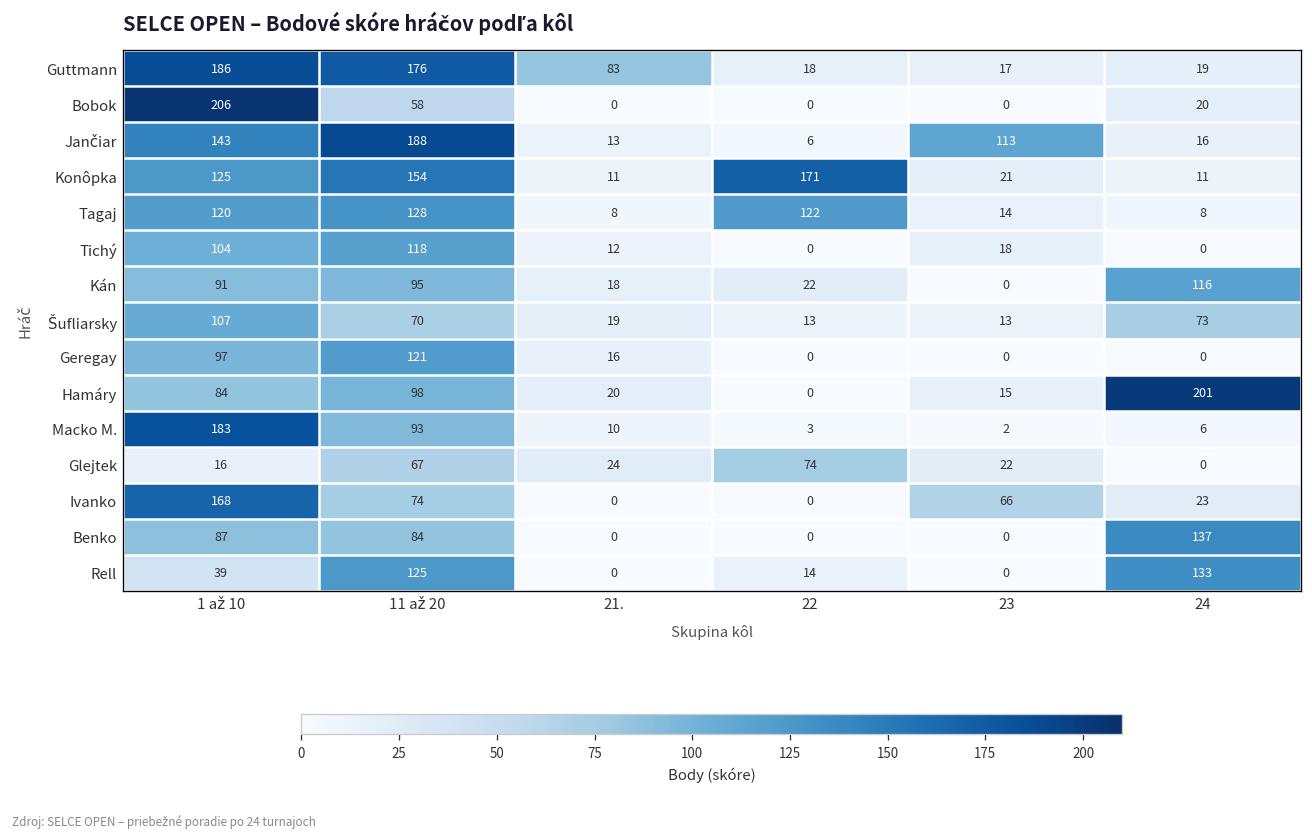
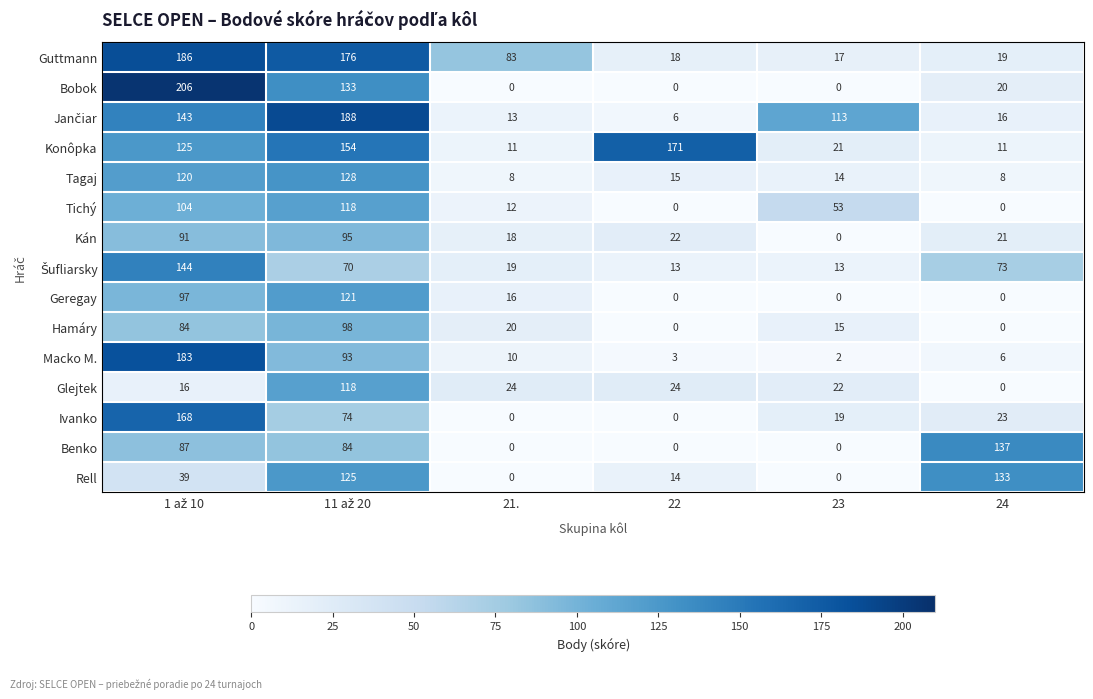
  {
    "Guttmann": {
      "1 až 10": 186,
      "11 až 20": 176,
      "21.": 83,
      "22": 18,
      "23": 17,
      "24": 19
    },
    "Bobok": {
      "1 až 10": 206,
-     "11 až 20": 58,
+     "11 až 20": 133,
      "21.": 0,
      "22": 0,
      "23": 0,
      "24": 20
    },
    "Jančiar": {
      "1 až 10": 143,
      "11 až 20": 188,
      "21.": 13,
      "22": 6,
      "23": 113,
      "24": 16
    },
    "Konôpka": {
      "1 až 10": 125,
      "11 až 20": 154,
      "21.": 11,
      "22": 171,
      "23": 21,
      "24": 11
    },
    "Tagaj": {
      "1 až 10": 120,
      "11 až 20": 128,
      "21.": 8,
-     "22": 122,
+     "22": 15,
      "23": 14,
      "24": 8
    },
    "Tichý": {
      "1 až 10": 104,
      "11 až 20": 118,
      "21.": 12,
      "22": 0,
-     "23": 18,
+     "23": 53,
      "24": 0
    },
    "Kán": {
      "1 až 10": 91,
      "11 až 20": 95,
      "21.": 18,
      "22": 22,
      "23": 0,
-     "24": 116
+     "24": 21
    },
    "Šufliarsky": {
-     "1 až 10": 107,
+     "1 až 10": 144,
      "11 až 20": 70,
      "21.": 19,
      "22": 13,
      "23": 13,
      "24": 73
    },
    "Geregay": {
      "1 až 10": 97,
      "11 až 20": 121,
      "21.": 16,
      "22": 0,
      "23": 0,
      "24": 0
    },
    "Hamáry": {
      "1 až 10": 84,
      "11 až 20": 98,
      "21.": 20,
      "22": 0,
      "23": 15,
-     "24": 201
+     "24": 0
    },
    "Macko M.": {
      "1 až 10": 183,
      "11 až 20": 93,
      "21.": 10,
      "22": 3,
      "23": 2,
      "24": 6
    },
    "Glejtek": {
      "1 až 10": 16,
-     "11 až 20": 67,
+     "11 až 20": 118,
      "21.": 24,
-     "22": 74,
+     "22": 24,
      "23": 22,
      "24": 0
    },
    "Ivanko": {
      "1 až 10": 168,
      "11 až 20": 74,
      "21.": 0,
      "22": 0,
-     "23": 66,
+     "23": 19,
      "24": 23
    },
    "Benko": {
      "1 až 10": 87,
      "11 až 20": 84,
      "21.": 0,
      "22": 0,
      "23": 0,
      "24": 137
    },
    "Rell": {
      "1 až 10": 39,
      "11 až 20": 125,
      "21.": 0,
      "22": 14,
      "23": 0,
      "24": 133
    }
  }
